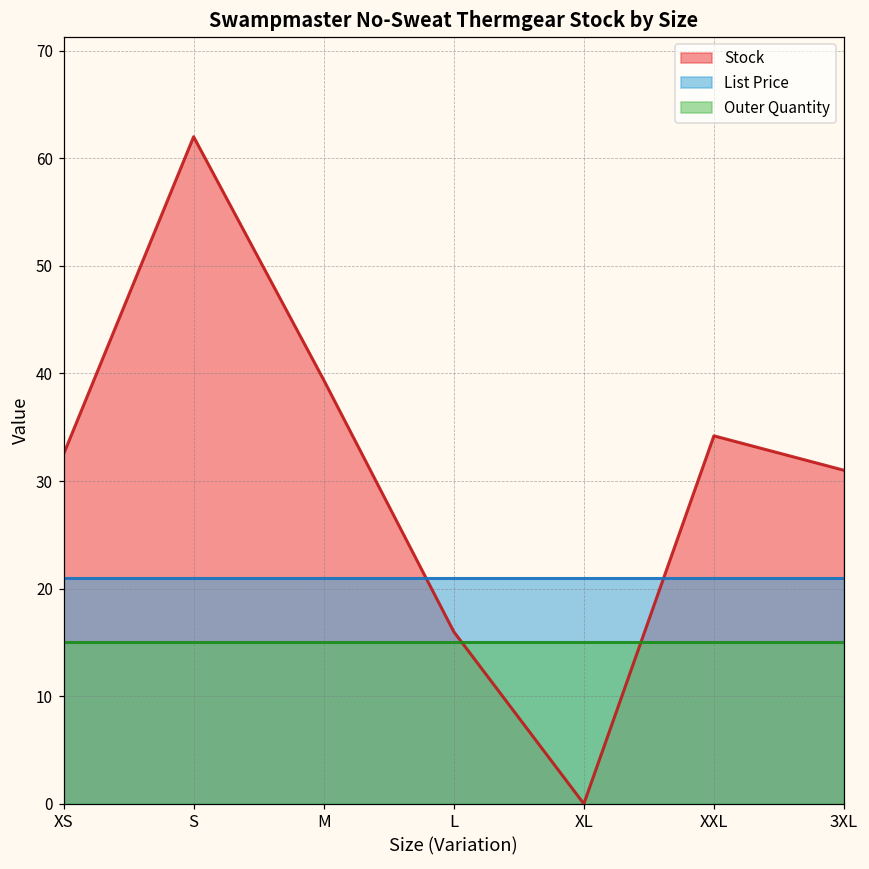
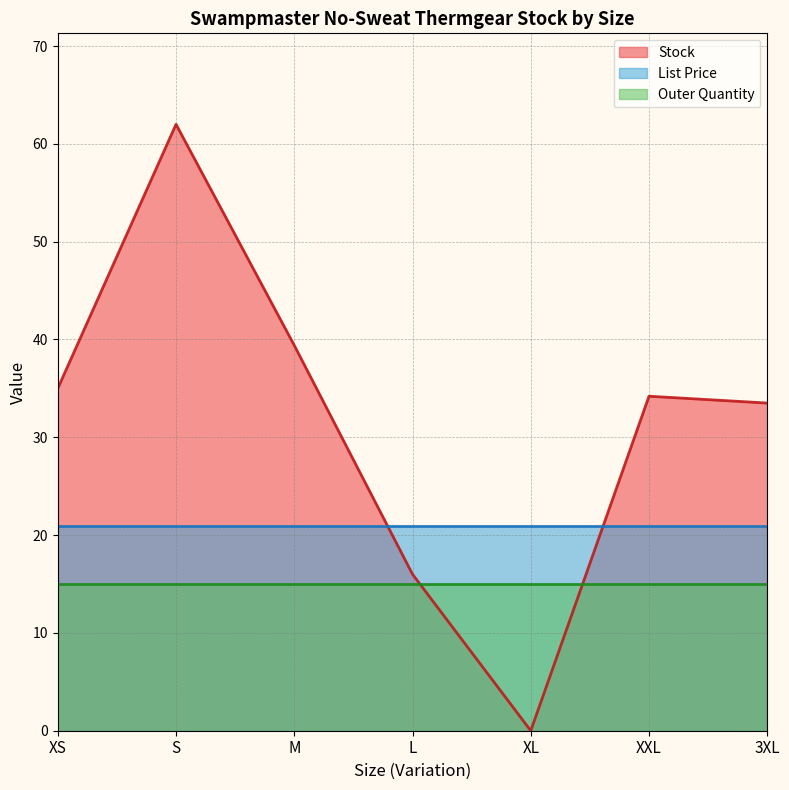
  {
    "Stock": {
-     "XS": 33,
+     "XS": 35,
      "S": 62,
      "M": 39,
      "L": 16,
      "XL": 0,
      "XXL": 34,
-     "3XL": 31
+     "3XL": 34
    },
    "List Price": {
      "XS": 21,
      "S": 21,
      "M": 21,
      "L": 21,
      "XL": 21,
      "XXL": 21,
      "3XL": 21
    },
    "Outer Quantity": {
      "XS": 15,
      "S": 15,
      "M": 15,
      "L": 15,
      "XL": 15,
      "XXL": 15,
      "3XL": 15
    }
  }
